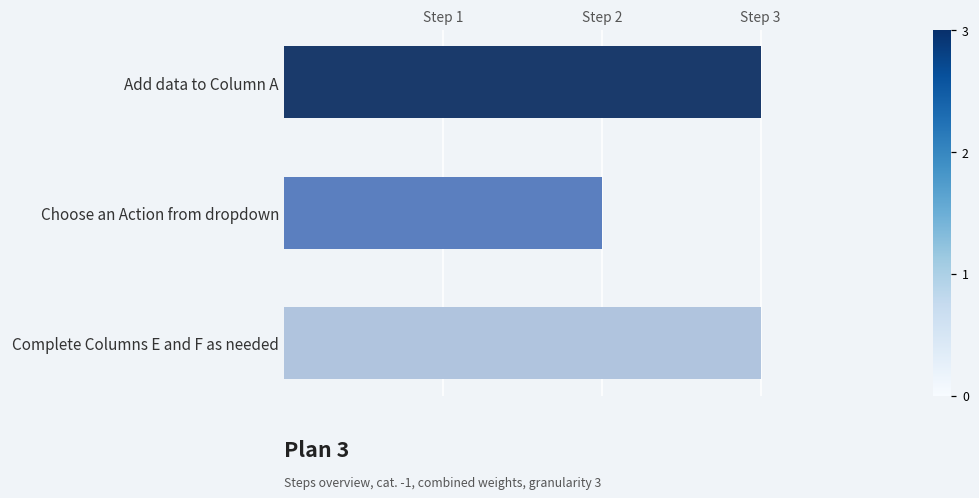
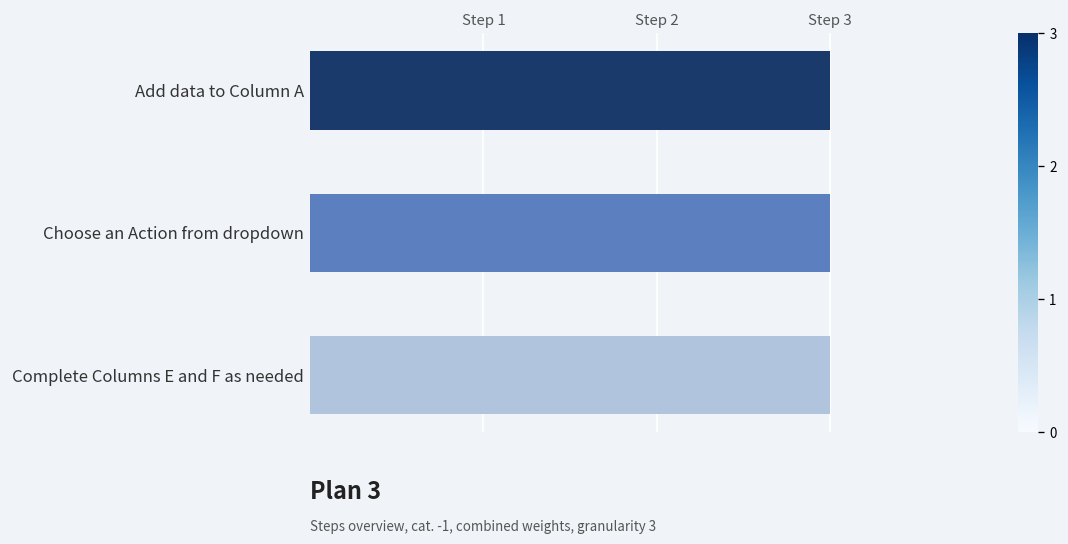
  {
    "Add data to Column A": "Step 3",
-   "Choose an Action from dropdown": "Step 2",
+   "Choose an Action from dropdown": "Step 3",
    "Complete Columns E and F as needed": "Step 3"
  }
